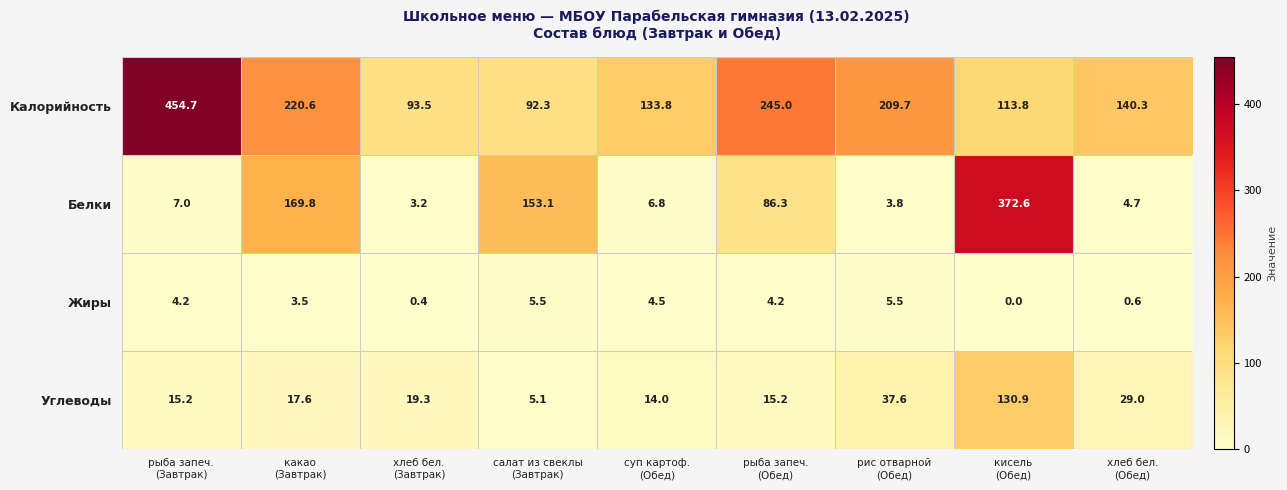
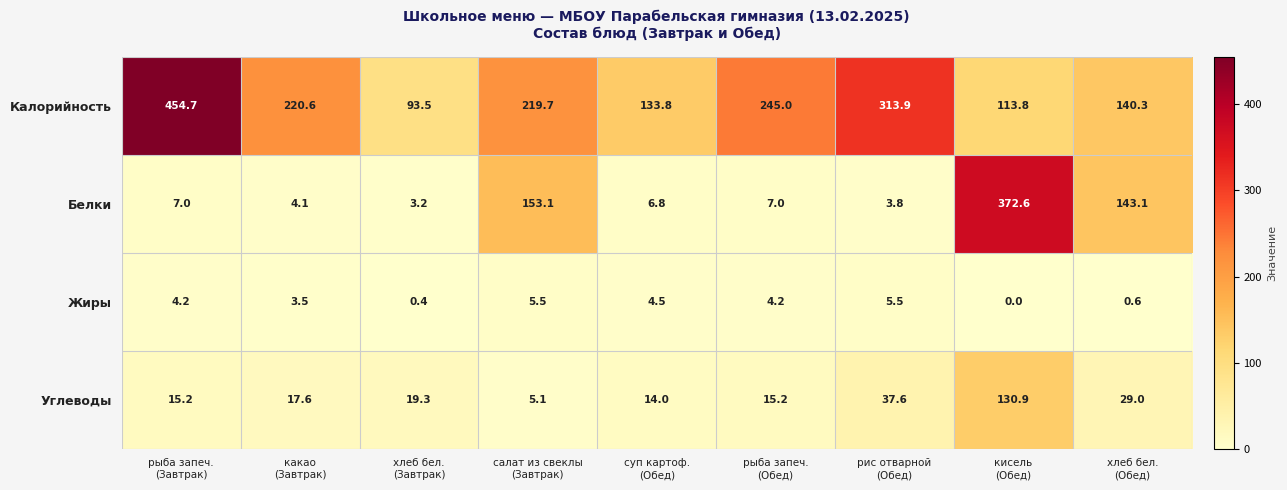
  {
    "Калорийность": {
      "рыба запеч. (Завтрак)": 454.7,
      "какао (Завтрак)": 220.6,
      "хлеб бел. (Завтрак)": 93.5,
-     "салат из свеклы (Завтрак)": 92.3,
+     "салат из свеклы (Завтрак)": 219.7,
      "суп картоф. (Обед)": 133.8,
      "рыба запеч. (Обед)": 245.0,
-     "рис отварной (Обед)": 209.7,
+     "рис отварной (Обед)": 313.9,
      "кисель (Обед)": 113.8,
      "хлеб бел. (Обед)": 140.3
    },
    "Белки": {
      "рыба запеч. (Завтрак)": 7.0,
-     "какао (Завтрак)": 169.8,
+     "какао (Завтрак)": 4.1,
      "хлеб бел. (Завтрак)": 3.2,
      "салат из свеклы (Завтрак)": 153.1,
      "суп картоф. (Обед)": 6.8,
-     "рыба запеч. (Обед)": 86.3,
+     "рыба запеч. (Обед)": 7.0,
      "рис отварной (Обед)": 3.8,
      "кисель (Обед)": 372.6,
-     "хлеб бел. (Обед)": 4.7
+     "хлеб бел. (Обед)": 143.1
    },
    "Жиры": {
      "рыба запеч. (Завтрак)": 4.2,
      "какао (Завтрак)": 3.5,
      "хлеб бел. (Завтрак)": 0.4,
      "салат из свеклы (Завтрак)": 5.5,
      "суп картоф. (Обед)": 4.5,
      "рыба запеч. (Обед)": 4.2,
      "рис отварной (Обед)": 5.5,
      "кисель (Обед)": 0.0,
      "хлеб бел. (Обед)": 0.6
    },
    "Углеводы": {
      "рыба запеч. (Завтрак)": 15.2,
      "какао (Завтрак)": 17.6,
      "хлеб бел. (Завтрак)": 19.3,
      "салат из свеклы (Завтрак)": 5.1,
      "суп картоф. (Обед)": 14.0,
      "рыба запеч. (Обед)": 15.2,
      "рис отварной (Обед)": 37.6,
      "кисель (Обед)": 130.9,
      "хлеб бел. (Обед)": 29.0
    }
  }
